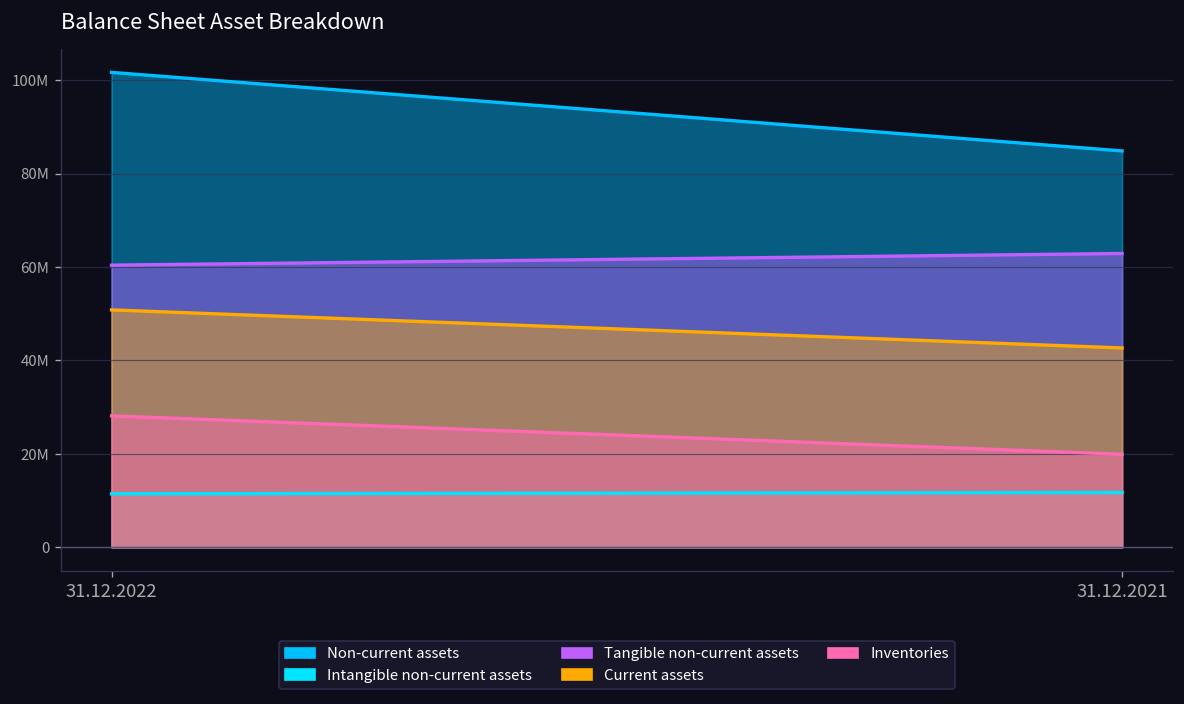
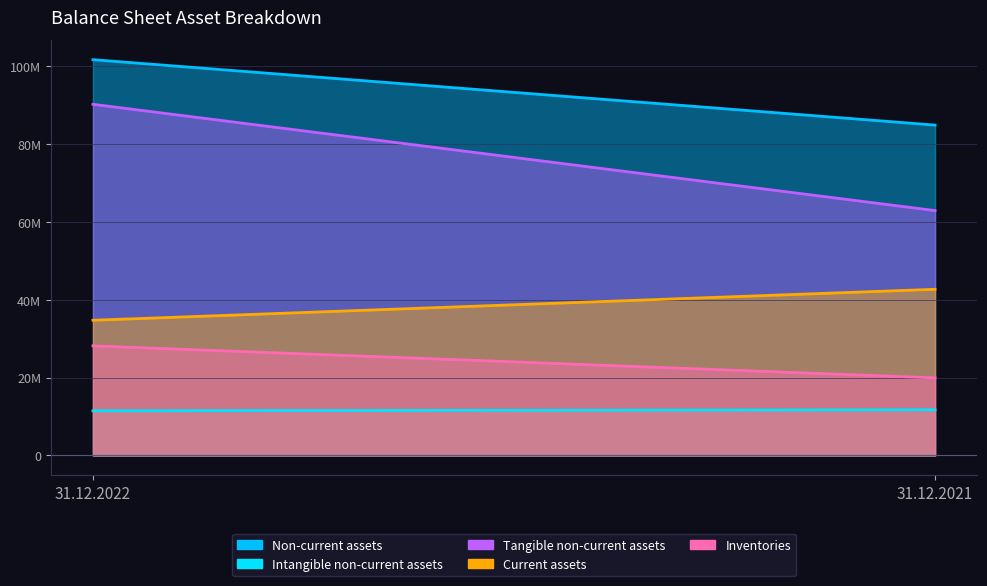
  {
    "Tangible non-current assets": {
-     "31.12.2022": 60000000,
+     "31.12.2022": 90000000,
      "31.12.2021": 63000000
    },
    "Current assets": {
-     "31.12.2022": 51000000,
+     "31.12.2022": 35000000,
      "31.12.2021": 43000000
    },
    "Inventories": {
      "31.12.2022": 28000000,
      "31.12.2021": 20000000
    }
  }
